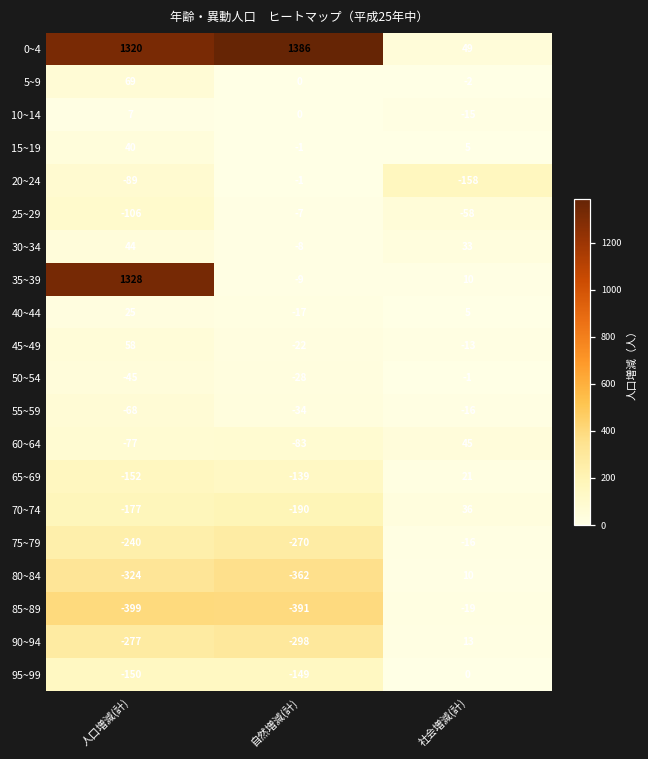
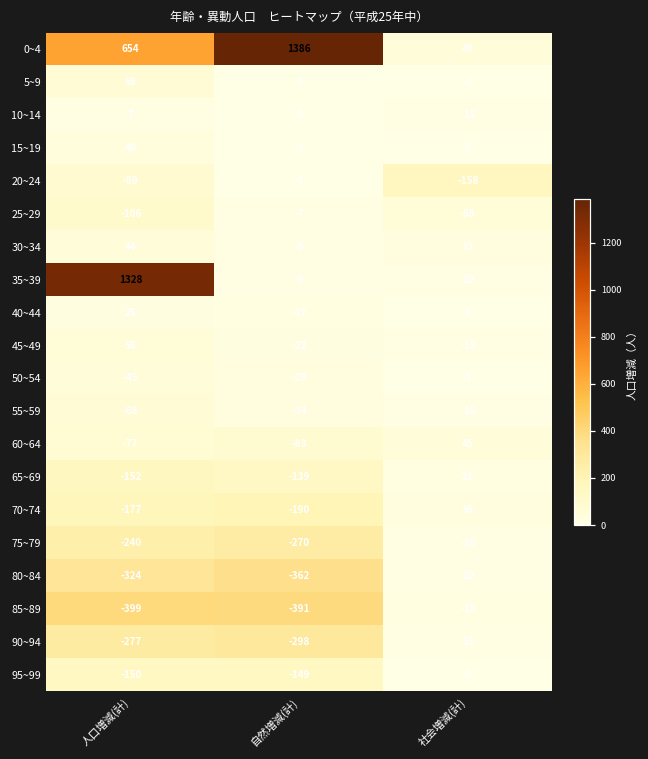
  {
    "0~4": {
-     "人口増減(計)": 1320,
+     "人口増減(計)": 654,
      "自然増減(計)": 1386
    },
    "20~24": {
      "社会増減(計)": -158
    },
    "25~29": {
      "人口増減(計)": -106
    },
    "35~39": {
      "人口増減(計)": 1328
    },
    "65~69": {
      "人口増減(計)": -152,
      "自然増減(計)": -139
    },
    "70~74": {
      "人口増減(計)": -177,
      "自然増減(計)": -190
    },
    "75~79": {
      "人口増減(計)": -240,
      "自然増減(計)": -270
    },
    "80~84": {
      "人口増減(計)": -324,
      "自然増減(計)": -362
    },
    "85~89": {
      "人口増減(計)": -399,
      "自然増減(計)": -391
    },
    "90~94": {
      "人口増減(計)": -277,
      "自然増減(計)": -298
    },
    "95~99": {
      "人口増減(計)": -150,
      "自然増減(計)": -149
    }
  }
